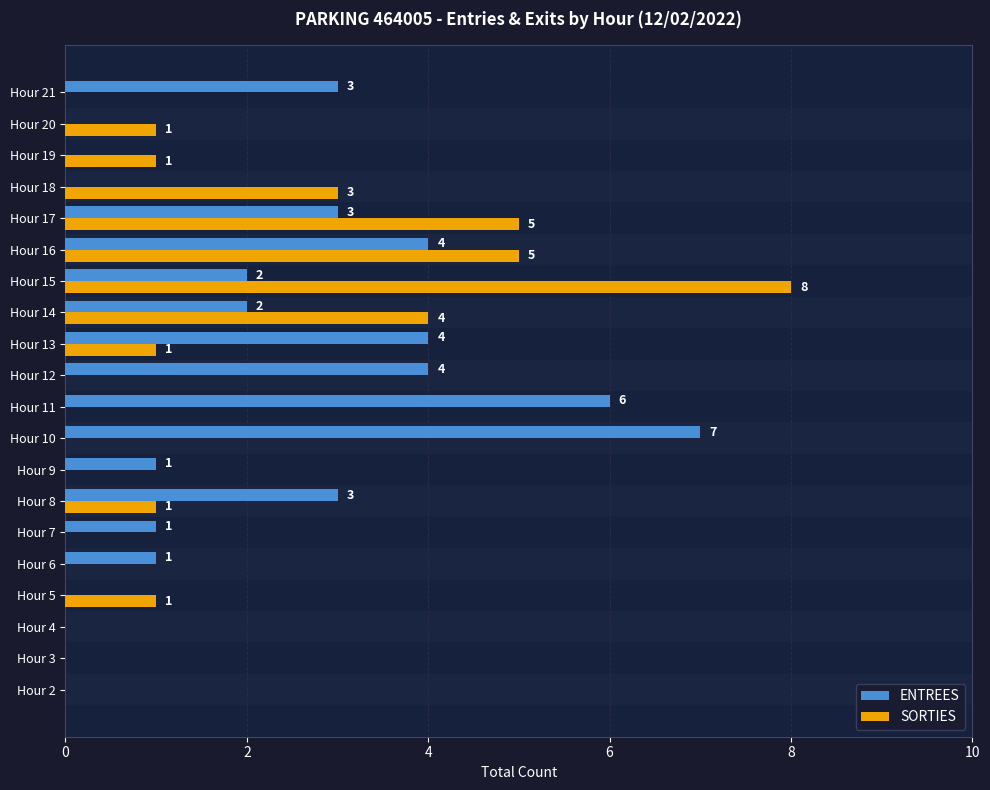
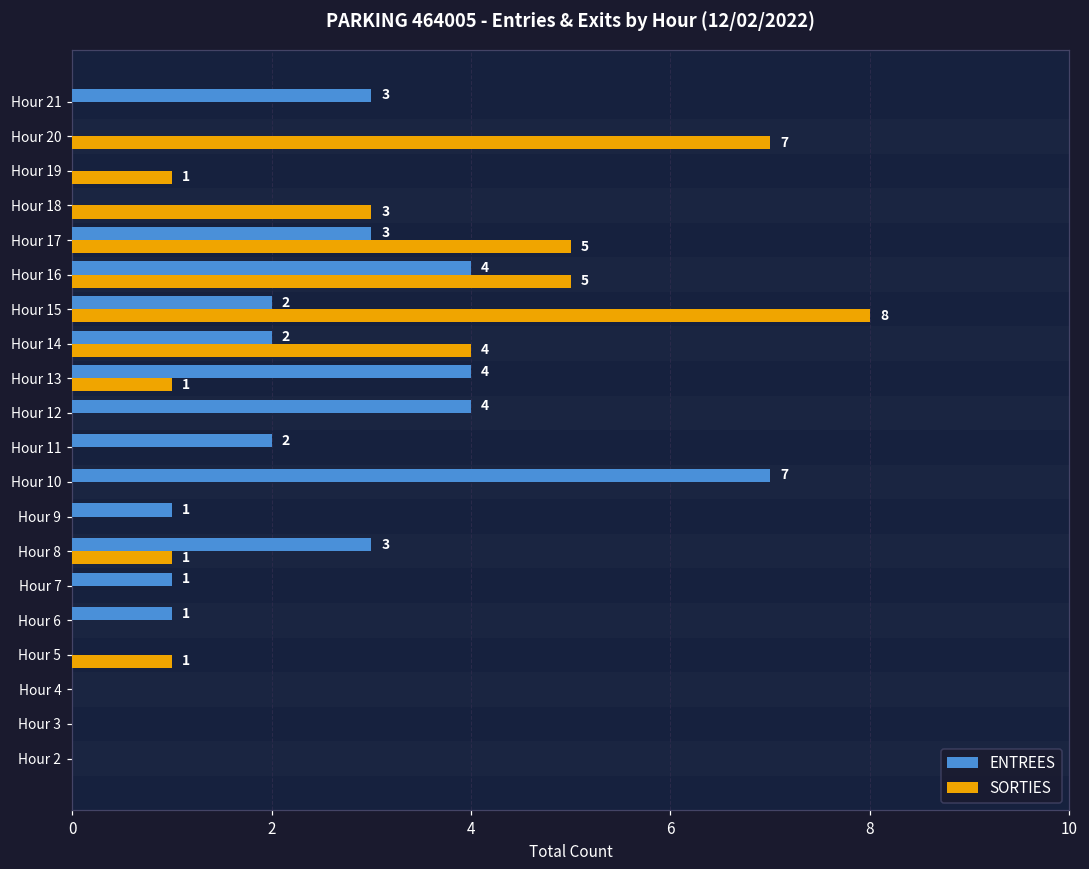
  {
    "ENTREES": {
-     "Hour 11": 6
+     "Hour 11": 2
    },
    "SORTIES": {
-     "Hour 20": 1
+     "Hour 20": 7
    }
  }
